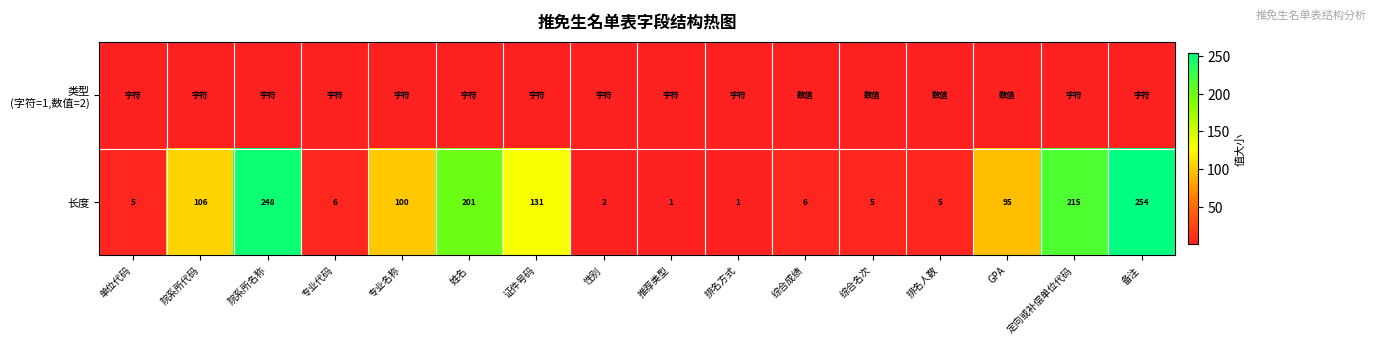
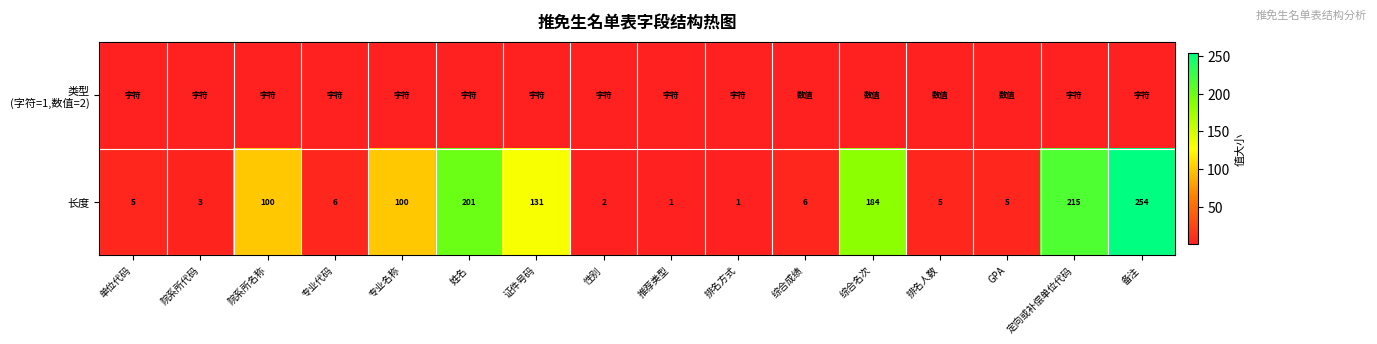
  {
    "长度": {
      "单位代码": 5,
-     "院系所代码": 106,
-     "院系所名称": 248,
+     "院系所代码": 3,
+     "院系所名称": 100,
      "专业代码": 6,
      "专业名称": 100,
      "姓名": 201,
      "证件号码": 131,
      "性别": 2,
      "推荐类型": 1,
      "排名方式": 1,
      "综合成绩": 6,
-     "综合名次": 5,
+     "综合名次": 184,
      "排名人数": 5,
-     "GPA": 95,
+     "GPA": 5,
      "定向或补偿单位代码": 215,
      "备注": 254
    }
  }
